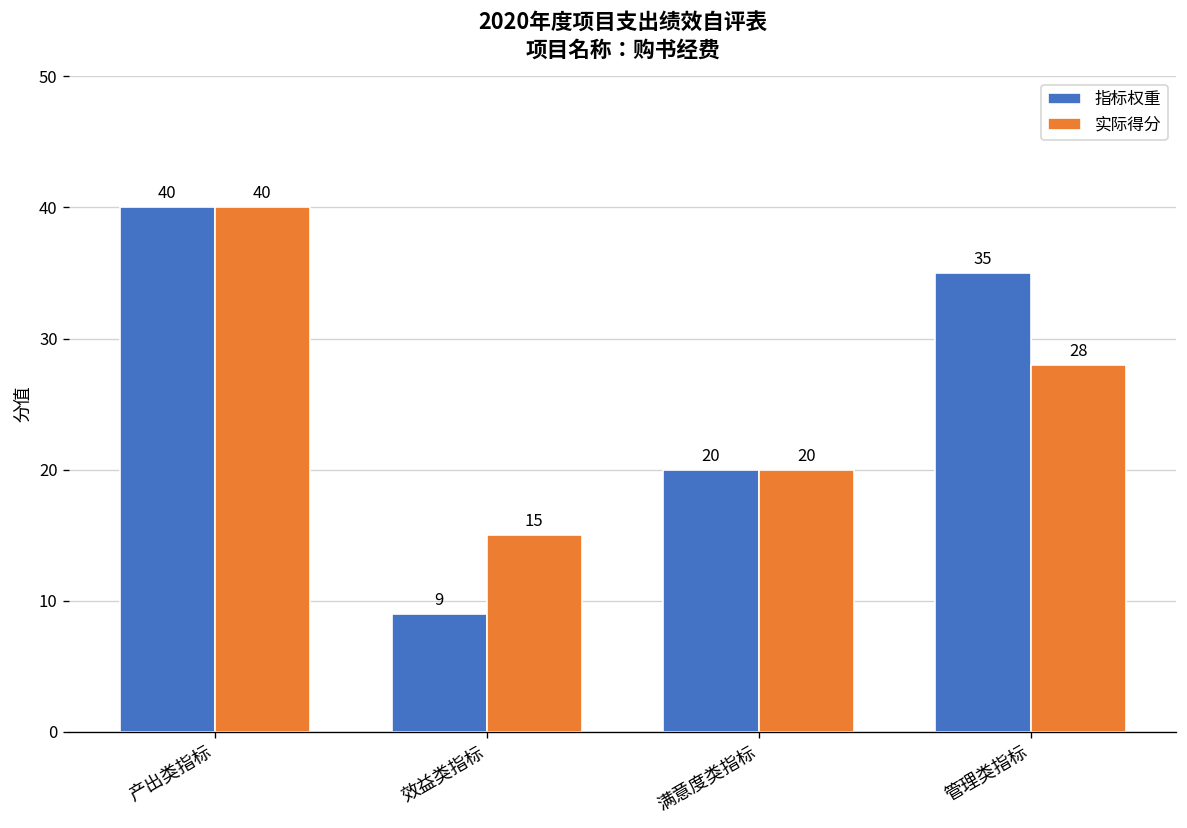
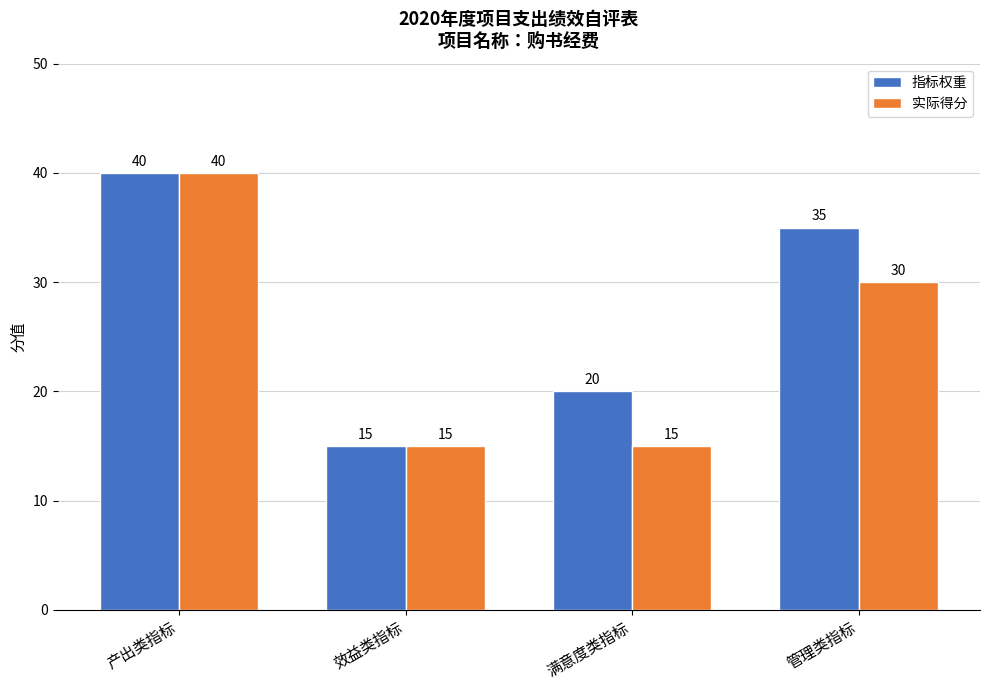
  {
    "指标权重": {
      "产出类指标": 40,
-     "效益类指标": 9,
+     "效益类指标": 15,
      "满意度类指标": 20,
      "管理类指标": 35
    },
    "实际得分": {
      "产出类指标": 40,
      "效益类指标": 15,
-     "满意度类指标": 20,
-     "管理类指标": 28
+     "满意度类指标": 15,
+     "管理类指标": 30
    }
  }
